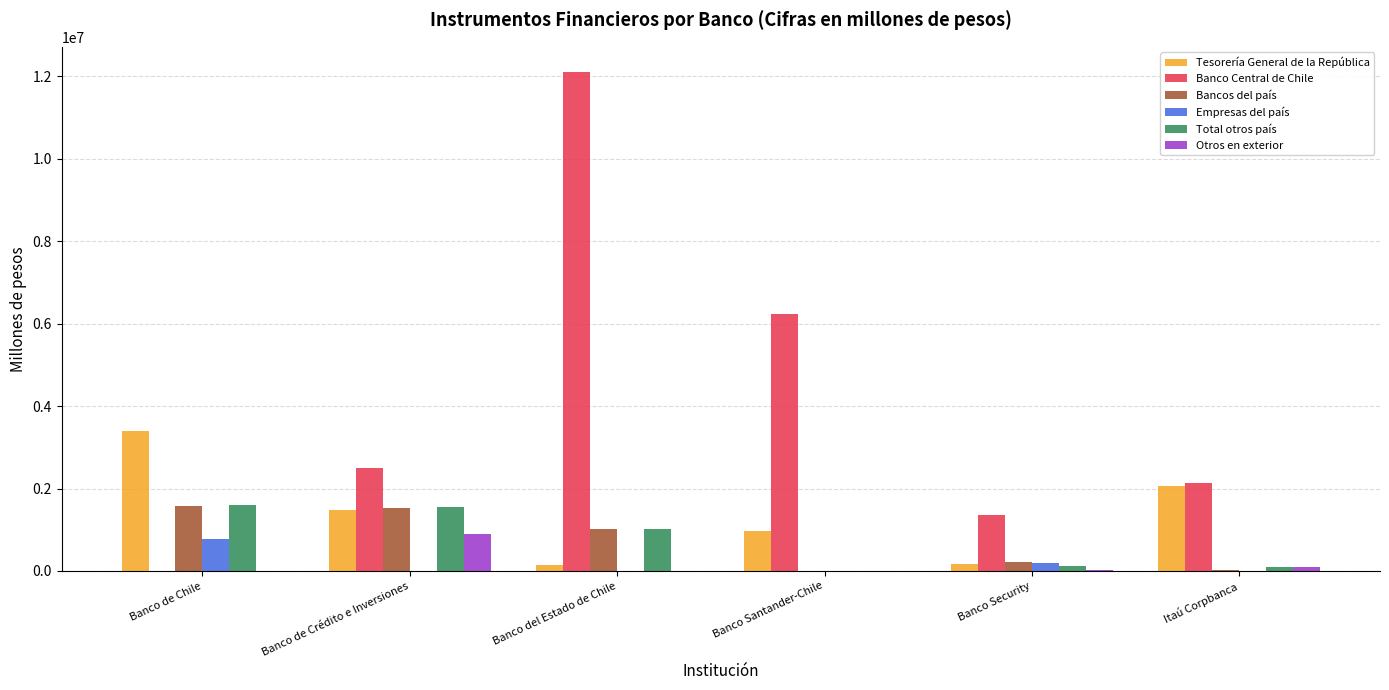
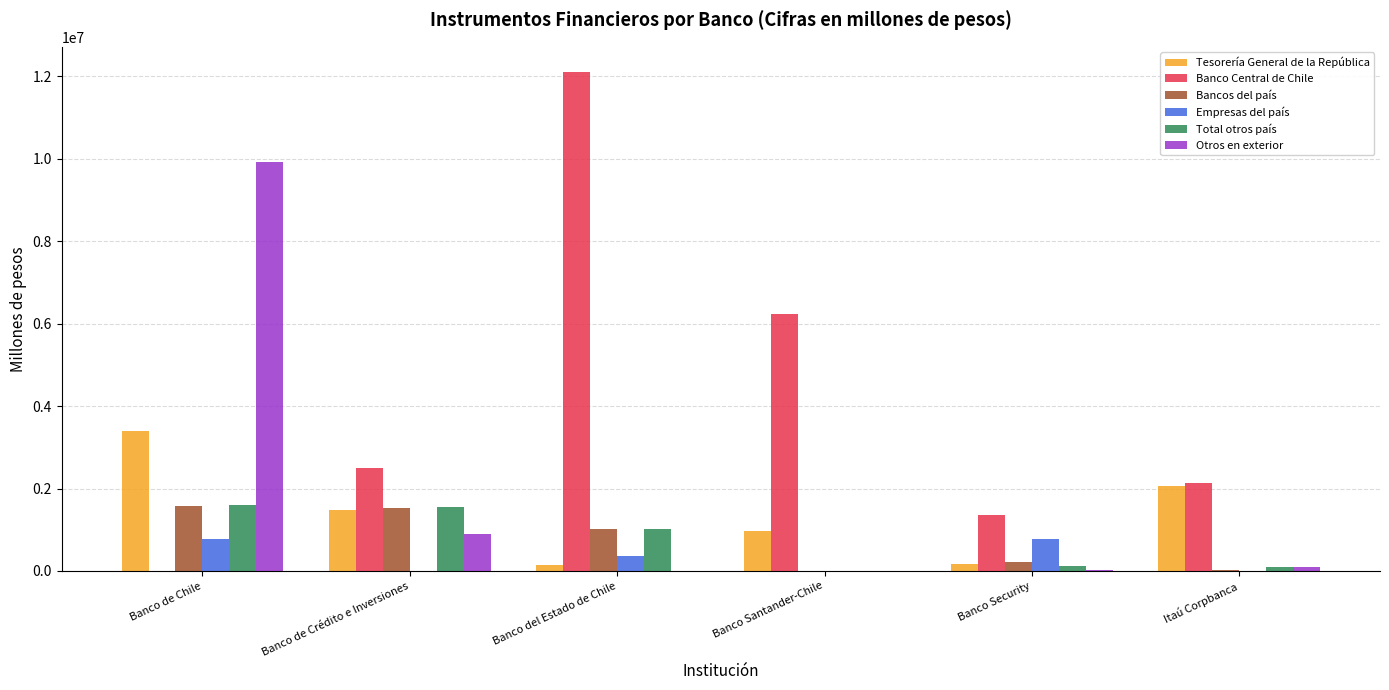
  {
    "Tesorería General de la República": {
      "Banco de Chile": 3400000,
      "Banco de Crédito e Inversiones": 1500000,
      "Banco del Estado de Chile": 200000,
      "Banco Santander-Chile": 1000000,
      "Banco Security": 200000,
      "Itaú Corpbanca": 2100000
    },
    "Banco Central de Chile": {
      "Banco de Chile": 0,
      "Banco de Crédito e Inversiones": 2500000,
      "Banco del Estado de Chile": 12100000,
      "Banco Santander-Chile": 6200000,
      "Banco Security": 1300000,
      "Itaú Corpbanca": 2100000
    },
    "Bancos del país": {
      "Banco de Chile": 1600000,
      "Banco de Crédito e Inversiones": 1500000,
      "Banco del Estado de Chile": 1000000,
      "Banco Security": 200000
    },
    "Empresas del país": {
      "Banco de Chile": 800000,
-     "Banco del Estado de Chile": 0,
+     "Banco del Estado de Chile": 400000,
      "Banco Santander-Chile": 0,
-     "Banco Security": 200000,
+     "Banco Security": 800000,
      "Itaú Corpbanca": 0
    },
    "Total otros país": {
      "Banco de Chile": 1600000,
      "Banco de Crédito e Inversiones": 1500000,
      "Banco del Estado de Chile": 1000000,
      "Banco Security": 100000,
      "Itaú Corpbanca": 100000
    },
    "Otros en exterior": {
-     "Banco de Chile": 0,
+     "Banco de Chile": 9900000,
      "Banco de Crédito e Inversiones": 900000,
      "Banco del Estado de Chile": 0,
      "Itaú Corpbanca": 100000
    }
  }
